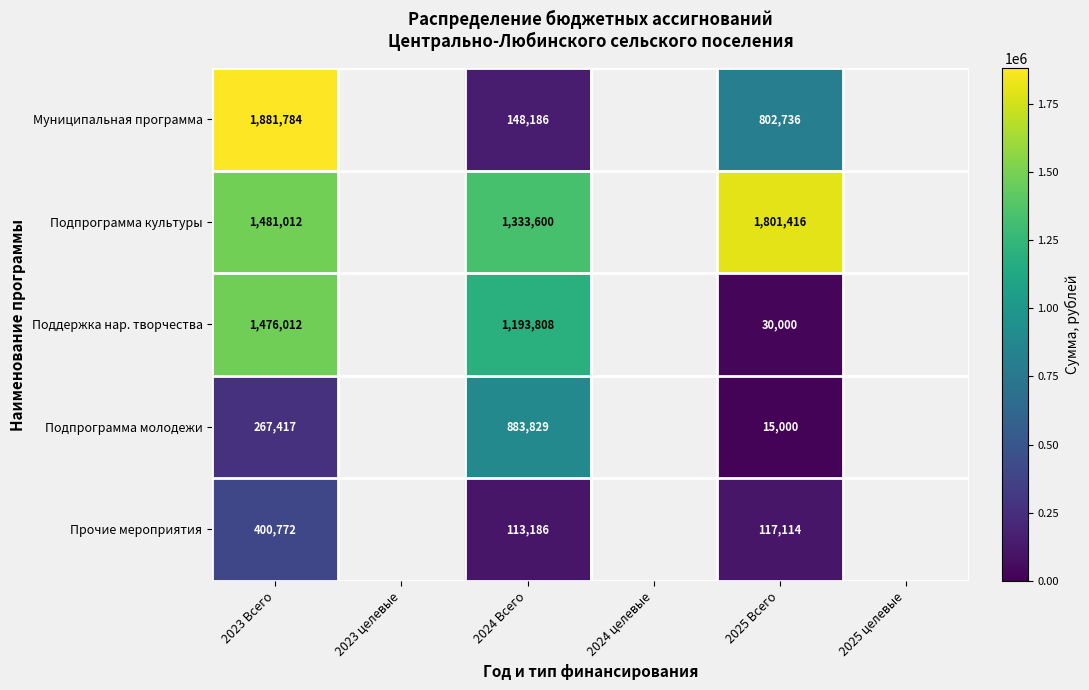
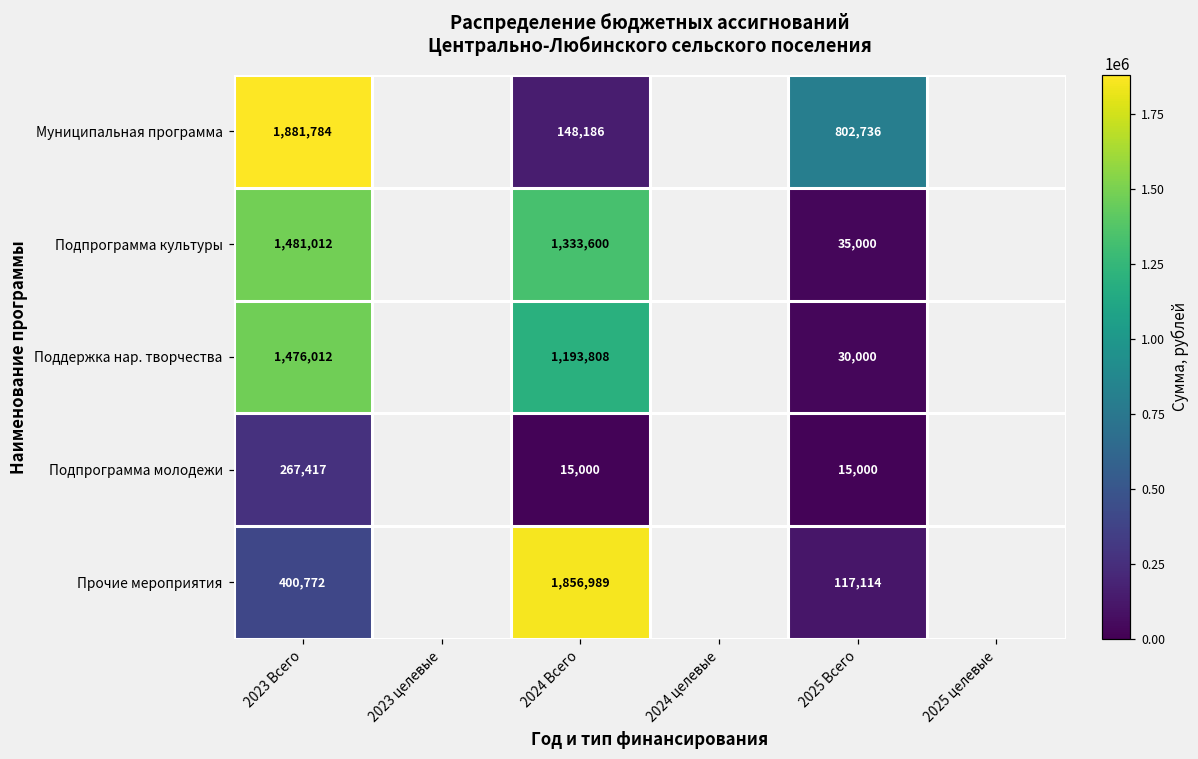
  {
    "Муниципальная программа": {
      "2023 Всего": "1,881,784",
      "2024 Всего": "148,186",
      "2025 Всего": "802,736"
    },
    "Подпрограмма культуры": {
      "2023 Всего": "1,481,012",
      "2024 Всего": "1,333,600",
-     "2025 Всего": "1,801,416"
+     "2025 Всего": "35,000"
    },
    "Поддержка нар. творчества": {
      "2023 Всего": "1,476,012",
      "2024 Всего": "1,193,808",
      "2025 Всего": "30,000"
    },
    "Подпрограмма молодежи": {
      "2023 Всего": "267,417",
-     "2024 Всего": "883,829",
+     "2024 Всего": "15,000",
      "2025 Всего": "15,000"
    },
    "Прочие мероприятия": {
      "2023 Всего": "400,772",
-     "2024 Всего": "113,186",
+     "2024 Всего": "1,856,989",
      "2025 Всего": "117,114"
    }
  }
